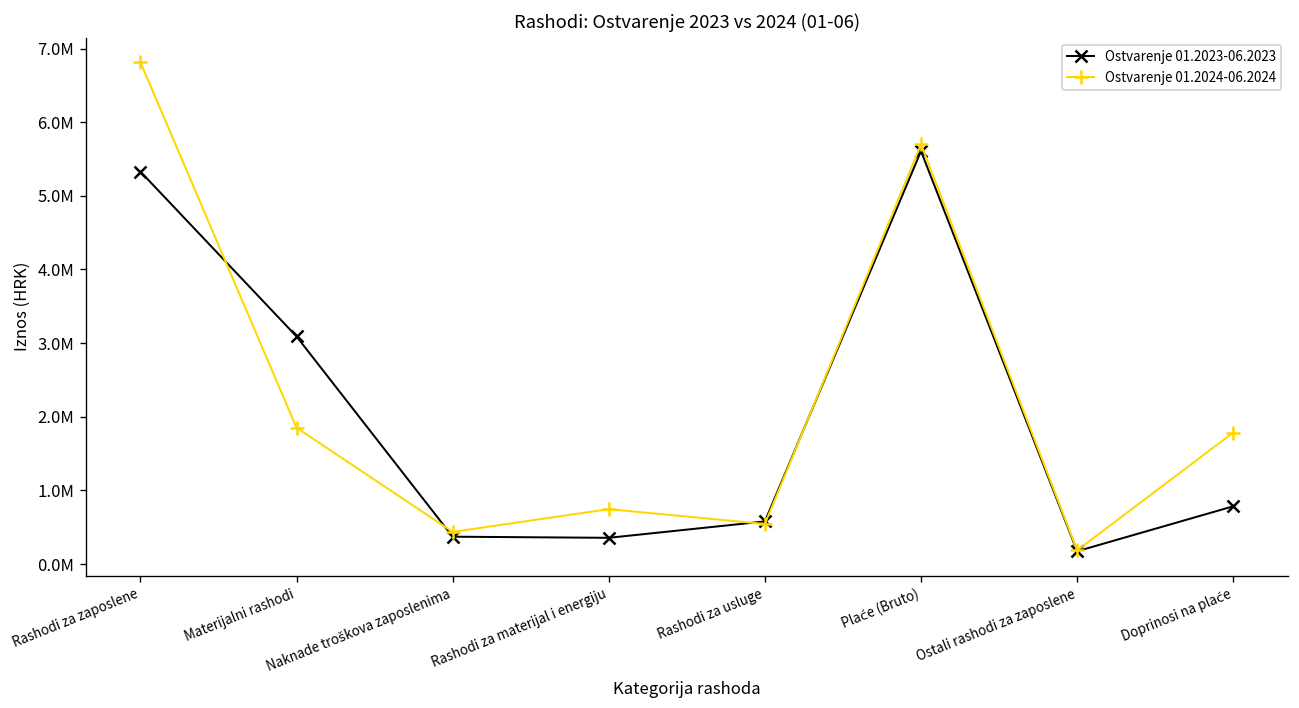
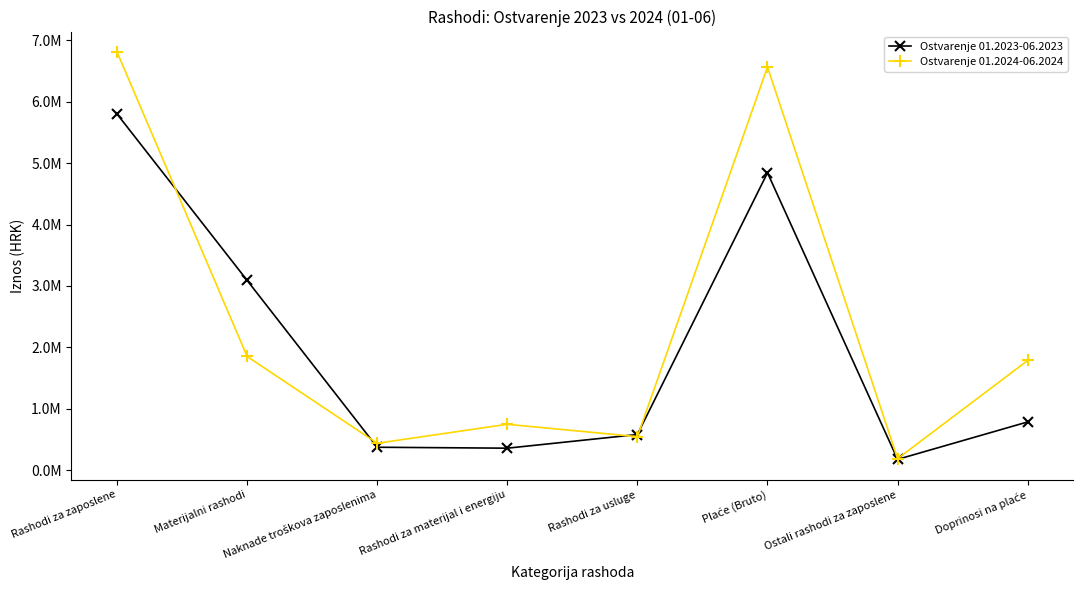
  {
    "Ostvarenje 01.2023-06.2023": {
-     "Rashodi za zaposlene": 5300000,
+     "Rashodi za zaposlene": 5800000,
      "Materijalni rashodi": 3100000,
      "Naknade troškova zaposlenima": 400000,
      "Rashodi za materijal i energiju": 400000,
-     "Plaće (Bruto)": 5600000,
+     "Plaće (Bruto)": 4800000,
      "Doprinosi na plaće": 800000
    },
    "Ostvarenje 01.2024-06.2024": {
      "Rashodi za zaposlene": 6800000,
      "Materijalni rashodi": 1900000,
      "Naknade troškova zaposlenima": 400000,
      "Rashodi za materijal i energiju": 700000,
-     "Plaće (Bruto)": 5700000,
+     "Plaće (Bruto)": 6600000,
      "Doprinosi na plaće": 1800000
    }
  }
